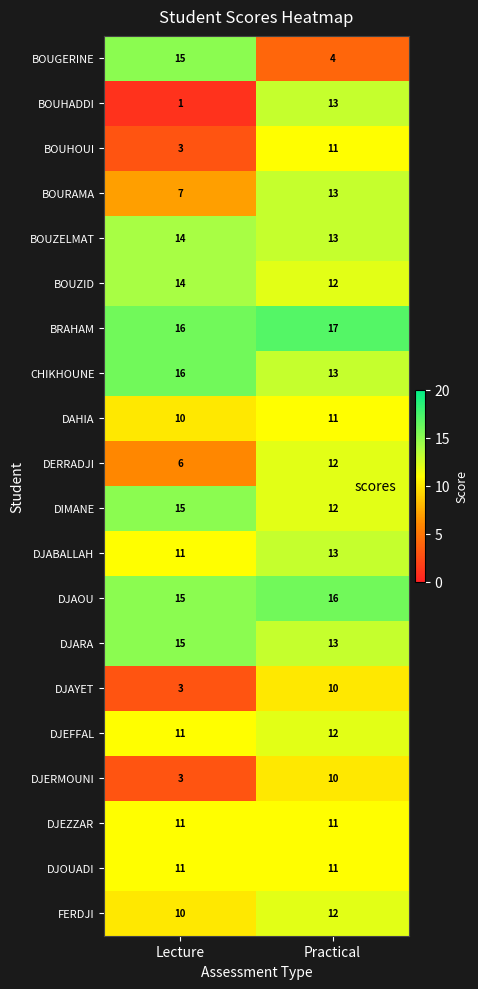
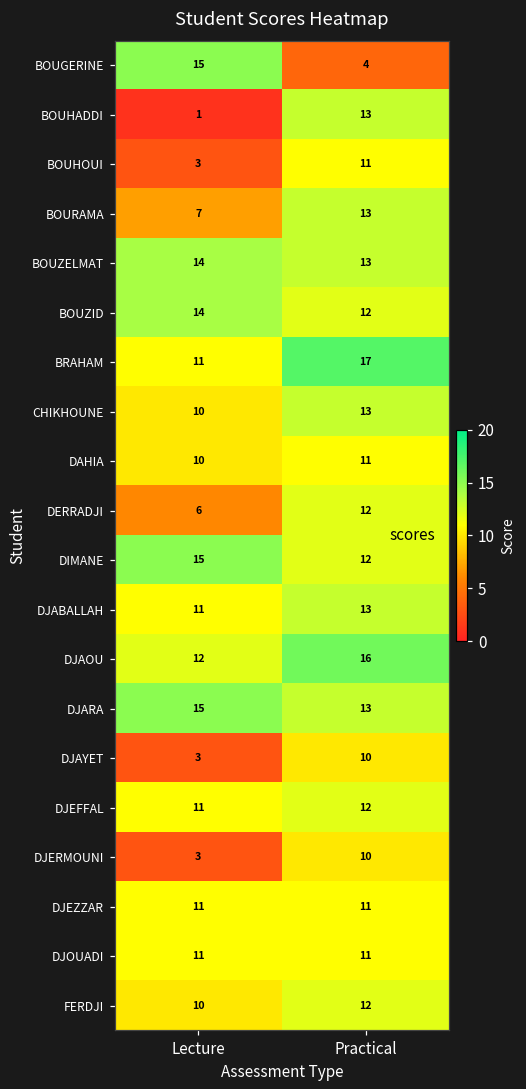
  {
    "BOUGERINE": {
      "Lecture": 15,
      "Practical": 4
    },
    "BOUHADDI": {
      "Lecture": 1,
      "Practical": 13
    },
    "BOUHOUI": {
      "Lecture": 3,
      "Practical": 11
    },
    "BOURAMA": {
      "Lecture": 7,
      "Practical": 13
    },
    "BOUZELMAT": {
      "Lecture": 14,
      "Practical": 13
    },
    "BOUZID": {
      "Lecture": 14,
      "Practical": 12
    },
    "BRAHAM": {
-     "Lecture": 16,
+     "Lecture": 11,
      "Practical": 17
    },
    "CHIKHOUNE": {
-     "Lecture": 16,
+     "Lecture": 10,
      "Practical": 13
    },
    "DAHIA": {
      "Lecture": 10,
      "Practical": 11
    },
    "DERRADJI": {
      "Lecture": 6,
      "Practical": 12
    },
    "DIMANE": {
      "Lecture": 15,
      "Practical": 12
    },
    "DJABALLAH": {
      "Lecture": 11,
      "Practical": 13
    },
    "DJAOU": {
-     "Lecture": 15,
+     "Lecture": 12,
      "Practical": 16
    },
    "DJARA": {
      "Lecture": 15,
      "Practical": 13
    },
    "DJAYET": {
      "Lecture": 3,
      "Practical": 10
    },
    "DJEFFAL": {
      "Lecture": 11,
      "Practical": 12
    },
    "DJERMOUNI": {
      "Lecture": 3,
      "Practical": 10
    },
    "DJEZZAR": {
      "Lecture": 11,
      "Practical": 11
    },
    "DJOUADI": {
      "Lecture": 11,
      "Practical": 11
    },
    "FERDJI": {
      "Lecture": 10,
      "Practical": 12
    }
  }
